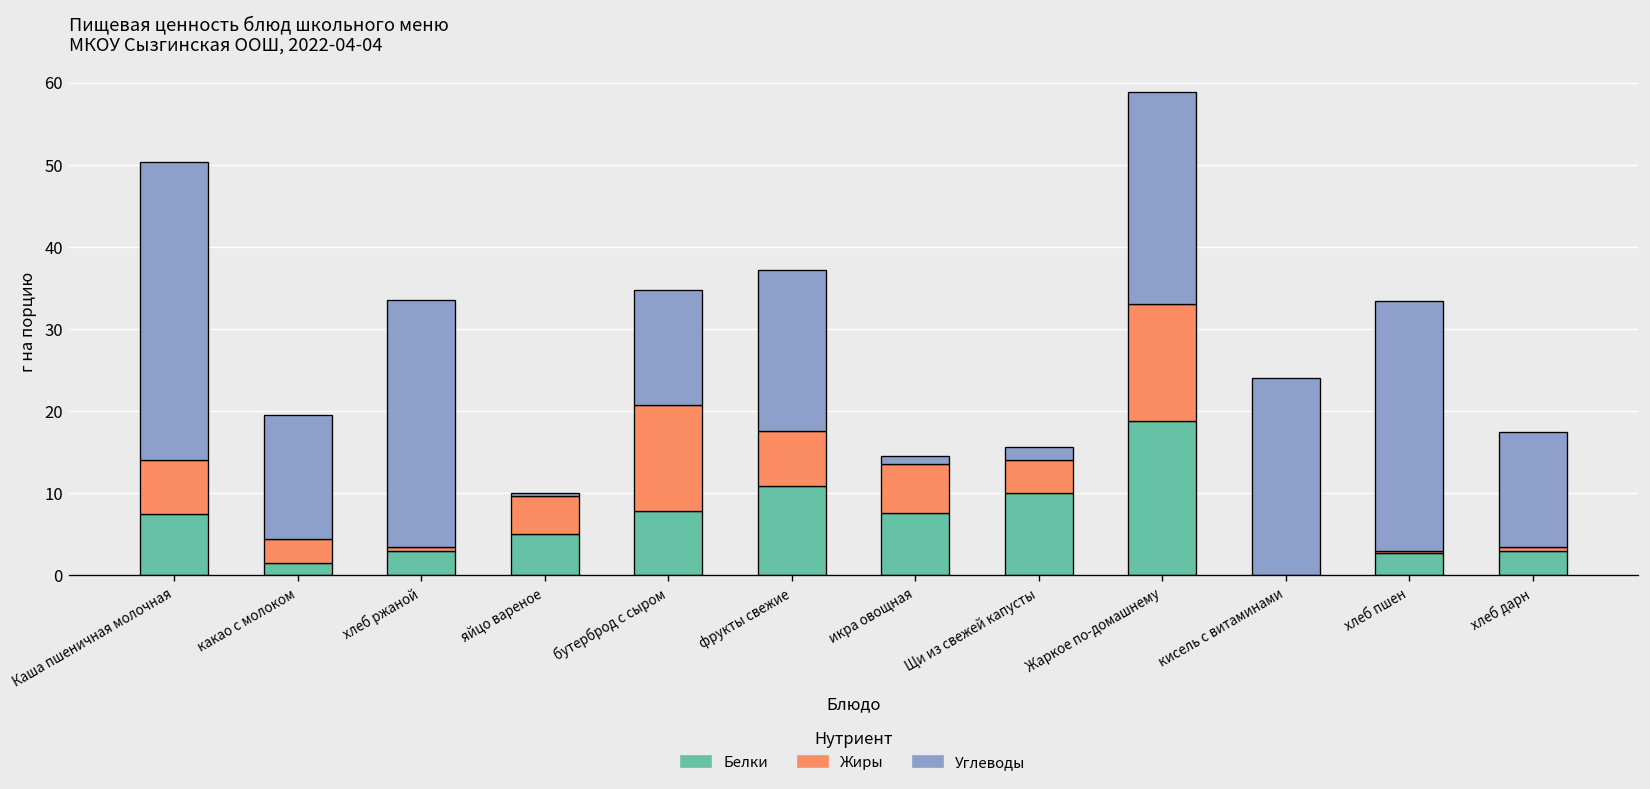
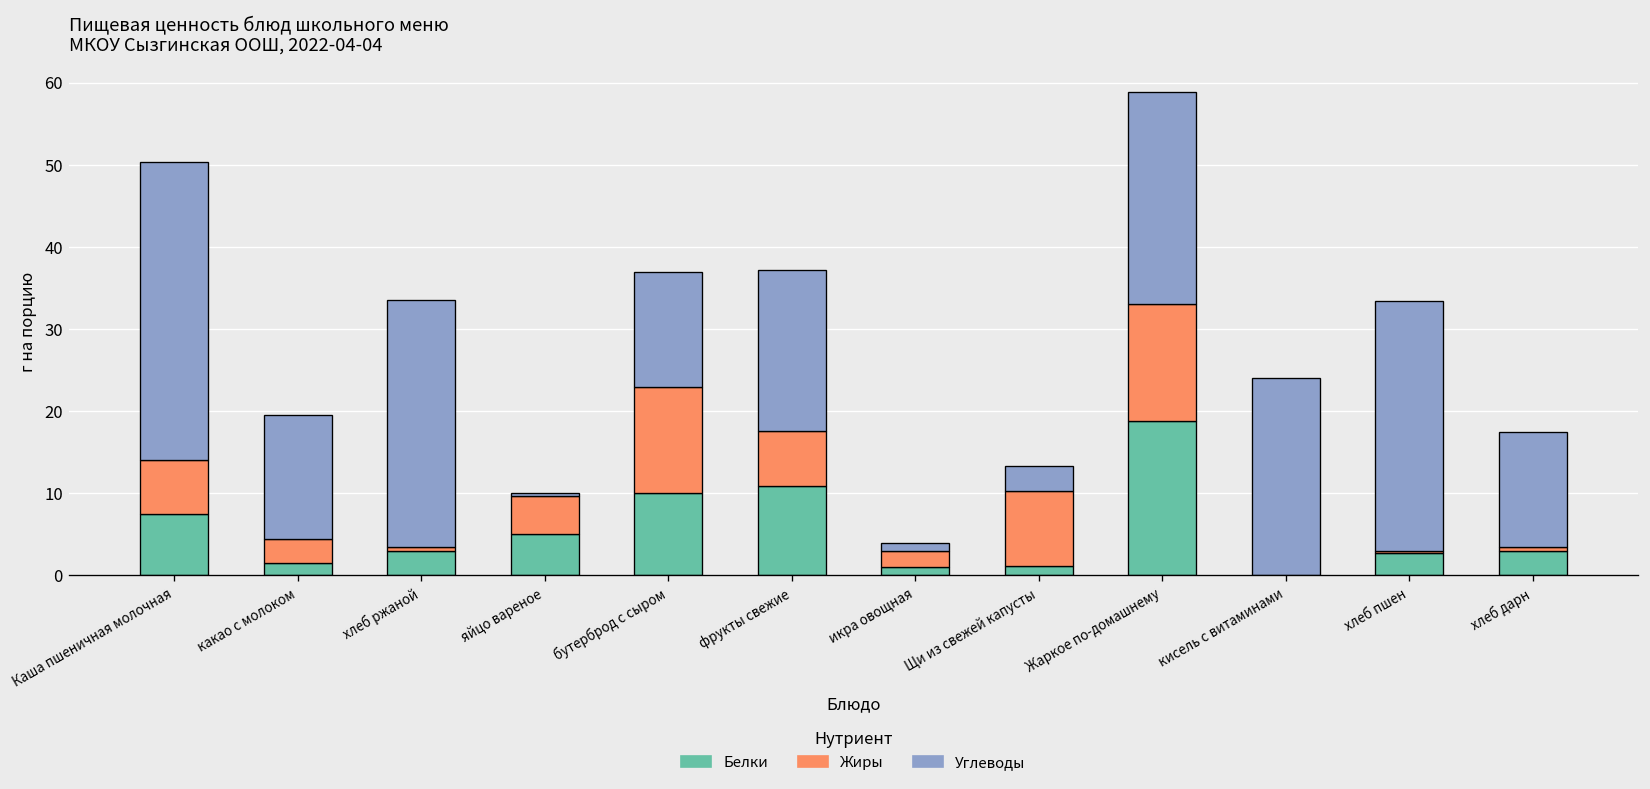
  {
    "Белки": {
      "Каша пшеничная молочная": 8,
      "какао с молоком": 2,
      "хлеб ржаной": 3,
      "яйцо вареное": 5,
-     "бутерброд с сыром": 8,
+     "бутерброд с сыром": 10,
      "фрукты свежие": 11,
-     "икра овощная": 8,
-     "Щи из свежей капусты": 10,
+     "икра овощная": 1,
+     "Щи из свежей капусты": 1,
      "Жаркое по-домашнему": 19,
      "кисель с витаминами": 0,
      "хлеб пшен": 3,
      "хлеб дарн": 3
    },
    "Жиры": {
      "Каша пшеничная молочная": 7,
      "какао с молоком": 3,
      "хлеб ржаной": 1,
      "яйцо вареное": 5,
      "бутерброд с сыром": 13,
      "фрукты свежие": 7,
-     "икра овощная": 6,
-     "Щи из свежей капусты": 4,
+     "икра овощная": 2,
+     "Щи из свежей капусты": 9,
      "Жаркое по-домашнему": 14,
      "кисель с витаминами": 0,
      "хлеб дарн": 1
    },
    "Углеводы": {
      "Каша пшеничная молочная": 36,
      "какао с молоком": 15,
      "хлеб ржаной": 30,
      "бутерброд с сыром": 14,
      "фрукты свежие": 20,
      "икра овощная": 1,
-     "Щи из свежей капусты": 2,
+     "Щи из свежей капусты": 3,
      "Жаркое по-домашнему": 26,
      "кисель с витаминами": 24,
      "хлеб пшен": 30,
      "хлеб дарн": 14
    }
  }
